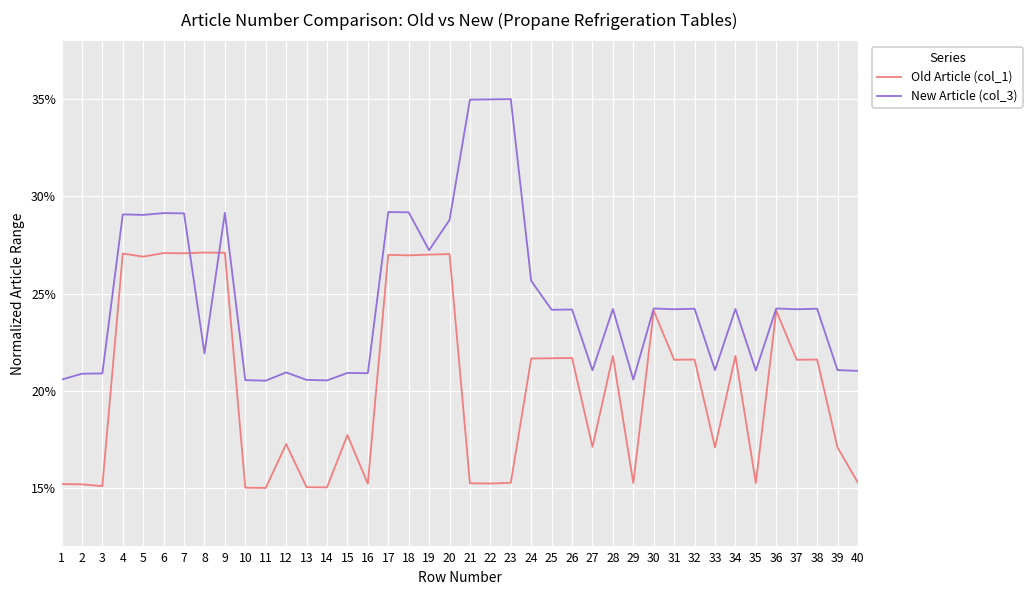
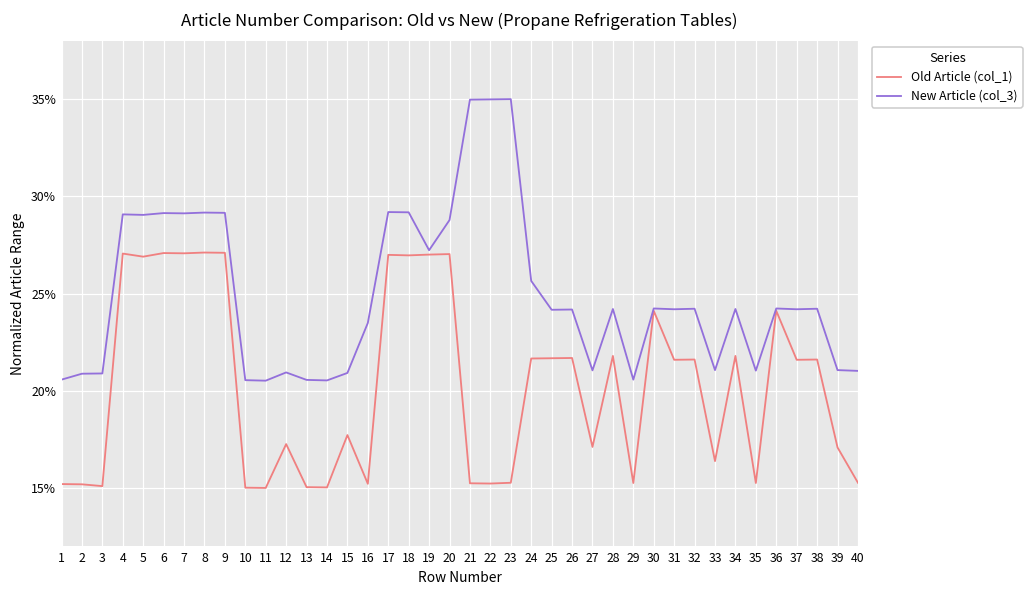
  {
    "Old Article (col_1)": {
      "1": "15.2%",
      "2": "15.2%",
      "3": "15.1%",
      "4": "27.1%",
      "5": "26.9%",
      "6": "27.1%",
      "7": "27.1%",
      "8": "27.1%",
      "9": "27.1%",
      "10": "15.0%",
      "11": "15.0%",
      "12": "17.3%",
      "13": "15.0%",
      "14": "15.0%",
      "15": "17.7%",
      "16": "15.2%",
      "17": "27.0%",
      "18": "27.0%",
      "19": "27.0%",
      "20": "27.0%",
      "21": "15.2%",
      "22": "15.2%",
      "23": "15.3%",
      "24": "21.7%",
      "25": "21.7%",
      "26": "21.7%",
      "27": "17.1%",
      "28": "21.8%",
      "29": "15.3%",
      "31": "21.6%",
      "32": "21.6%",
-     "33": "17.1%",
+     "33": "16.4%",
      "34": "21.8%",
      "35": "15.3%",
      "37": "21.6%",
      "38": "21.6%",
      "39": "17.1%",
      "40": "15.3%"
    },
    "New Article (col_3)": {
      "1": "20.6%",
      "2": "20.9%",
      "3": "20.9%",
      "4": "29.1%",
      "5": "29.0%",
      "6": "29.1%",
      "7": "29.1%",
-     "8": "21.9%",
+     "8": "29.2%",
      "9": "29.2%",
      "10": "20.5%",
      "11": "20.5%",
      "12": "20.9%",
      "13": "20.6%",
      "14": "20.5%",
      "15": "20.9%",
-     "16": "20.9%",
+     "16": "23.5%",
      "17": "29.2%",
      "18": "29.2%",
      "19": "27.2%",
      "20": "28.8%",
      "21": "35.0%",
      "22": "35.0%",
      "23": "35.0%",
      "24": "25.6%",
      "25": "24.2%",
      "26": "24.2%",
      "27": "21.0%",
      "28": "24.2%",
      "29": "20.6%",
      "31": "24.2%",
      "32": "24.2%",
      "33": "21.1%",
      "34": "24.2%",
      "35": "21.0%",
      "37": "24.2%",
      "38": "24.2%",
      "39": "21.1%",
      "40": "21.0%"
    }
  }
